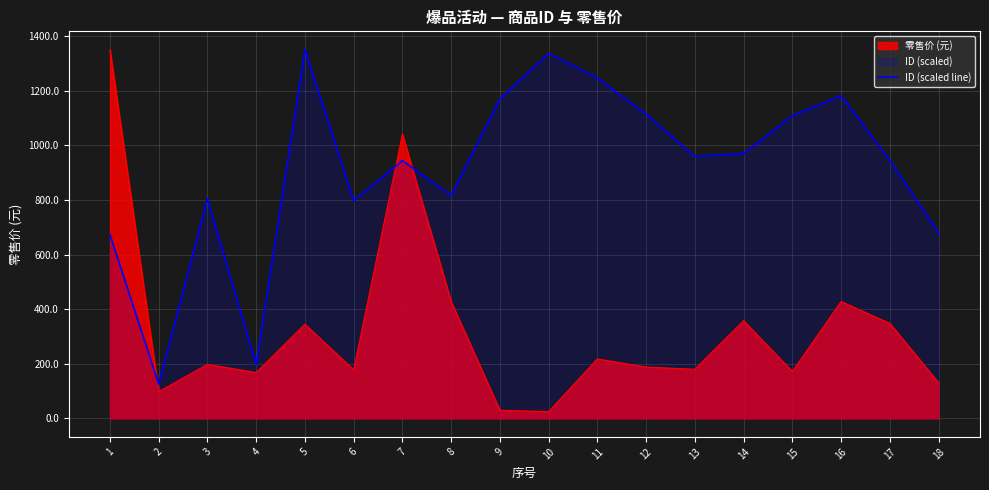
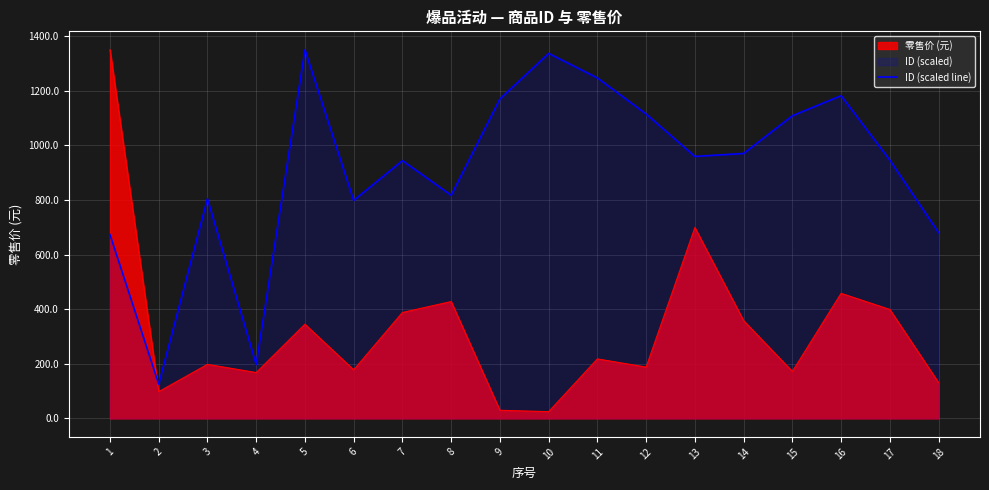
  {
    "零售价 (元)": {
      "1": 1350,
      "2": 100,
      "3": 200,
      "4": 170,
      "5": 350,
      "6": 180,
-     "7": 1040,
+     "7": 390,
      "8": 430,
      "9": 30,
      "10": 20,
      "11": 220,
      "12": 190,
-     "13": 180,
+     "13": 700,
      "14": 360,
      "15": 170,
-     "16": 430,
-     "17": 350,
+     "16": 460,
+     "17": 400,
      "18": 130
    },
    "ID (scaled)": {
      "1": 670,
      "2": 130,
      "3": 800,
      "4": 200,
      "5": 1350,
      "6": 800,
      "7": 940,
      "8": 820,
      "9": 1170,
      "10": 1340,
      "11": 1250,
      "12": 1110,
      "13": 960,
      "14": 970,
      "15": 1110,
      "16": 1180,
      "17": 950,
      "18": 680
    }
  }
